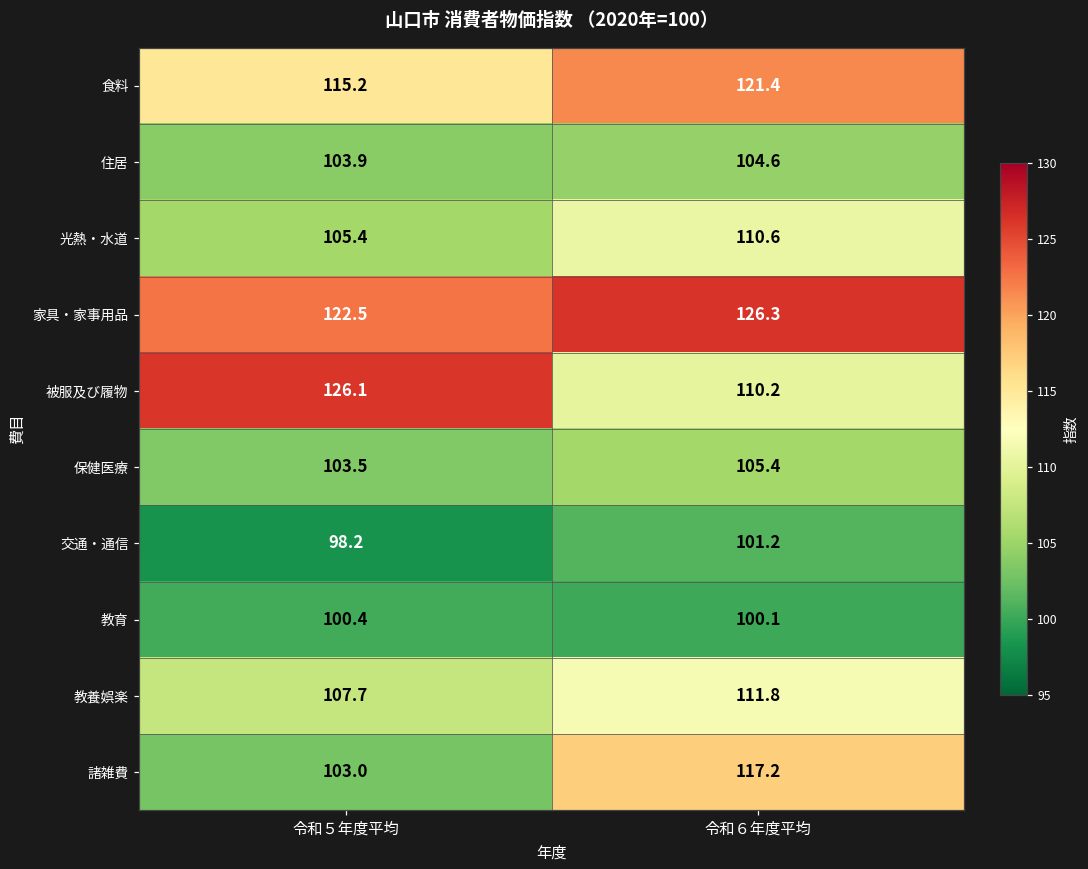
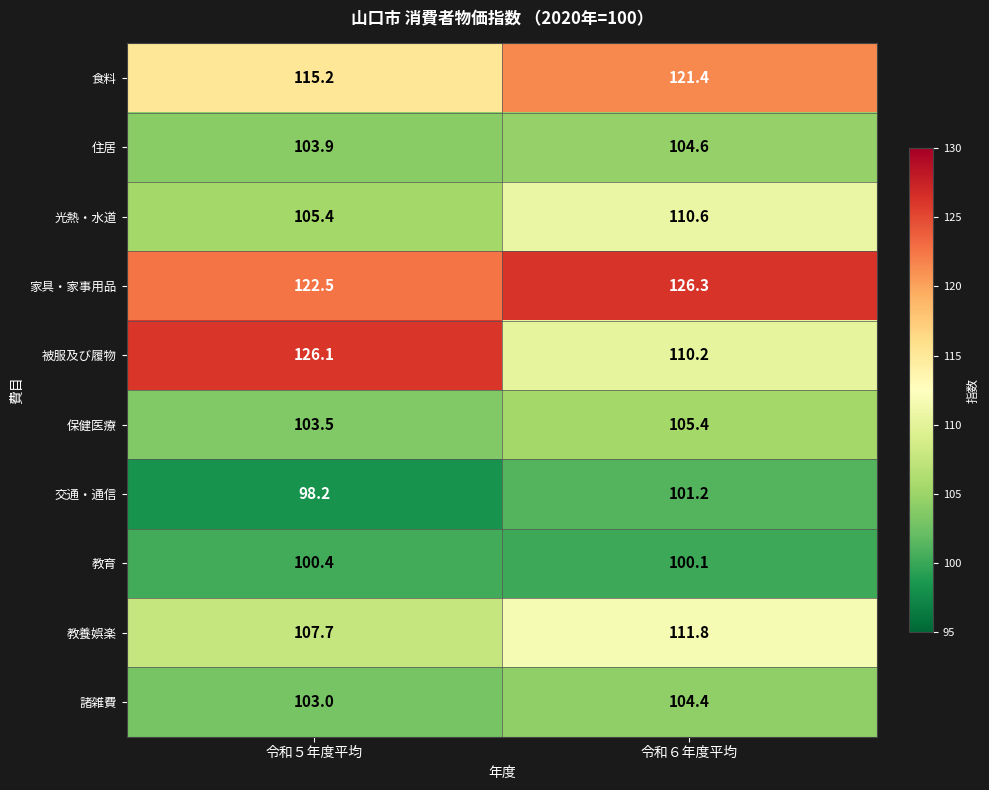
  {
    "食料": {
      "令和５年度平均": 115.2,
      "令和６年度平均": 121.4
    },
    "住居": {
      "令和５年度平均": 103.9,
      "令和６年度平均": 104.6
    },
    "光熱・水道": {
      "令和５年度平均": 105.4,
      "令和６年度平均": 110.6
    },
    "家具・家事用品": {
      "令和５年度平均": 122.5,
      "令和６年度平均": 126.3
    },
    "被服及び履物": {
      "令和５年度平均": 126.1,
      "令和６年度平均": 110.2
    },
    "保健医療": {
      "令和５年度平均": 103.5,
      "令和６年度平均": 105.4
    },
    "交通・通信": {
      "令和５年度平均": 98.2,
      "令和６年度平均": 101.2
    },
    "教育": {
      "令和５年度平均": 100.4,
      "令和６年度平均": 100.1
    },
    "教養娯楽": {
      "令和５年度平均": 107.7,
      "令和６年度平均": 111.8
    },
    "諸雑費": {
      "令和５年度平均": 103.0,
-     "令和６年度平均": 117.2
+     "令和６年度平均": 104.4
    }
  }
